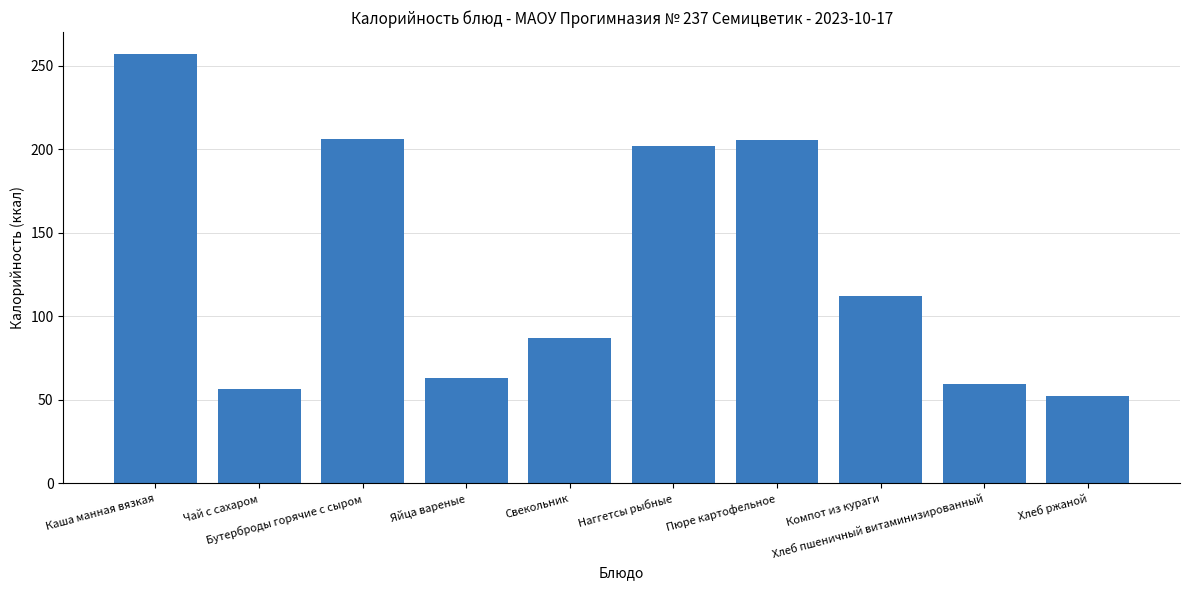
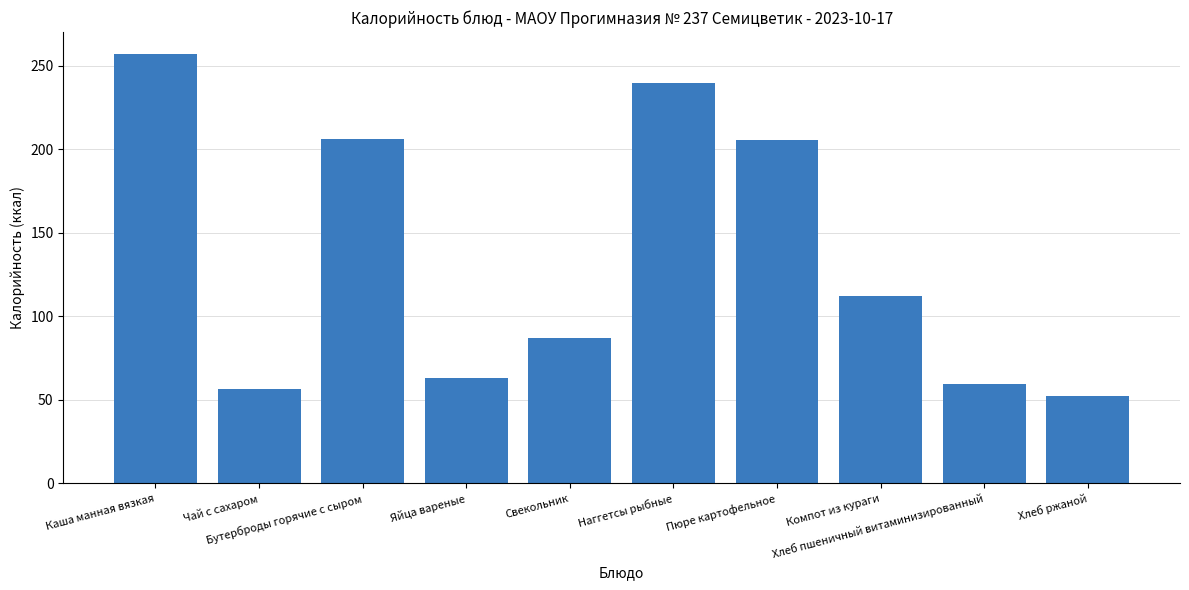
  {
    "Каша манная вязкая": 257,
    "Чай с сахаром": 57,
    "Бутерброды горячие с сыром": 206,
    "Яйца вареные": 63,
    "Свекольник": 87,
-   "Наггетсы рыбные": 202,
+   "Наггетсы рыбные": 240,
    "Пюре картофельное": 206,
    "Компот из кураги": 112,
    "Хлеб пшеничный витаминизированный": 60,
    "Хлеб ржаной": 52
  }
